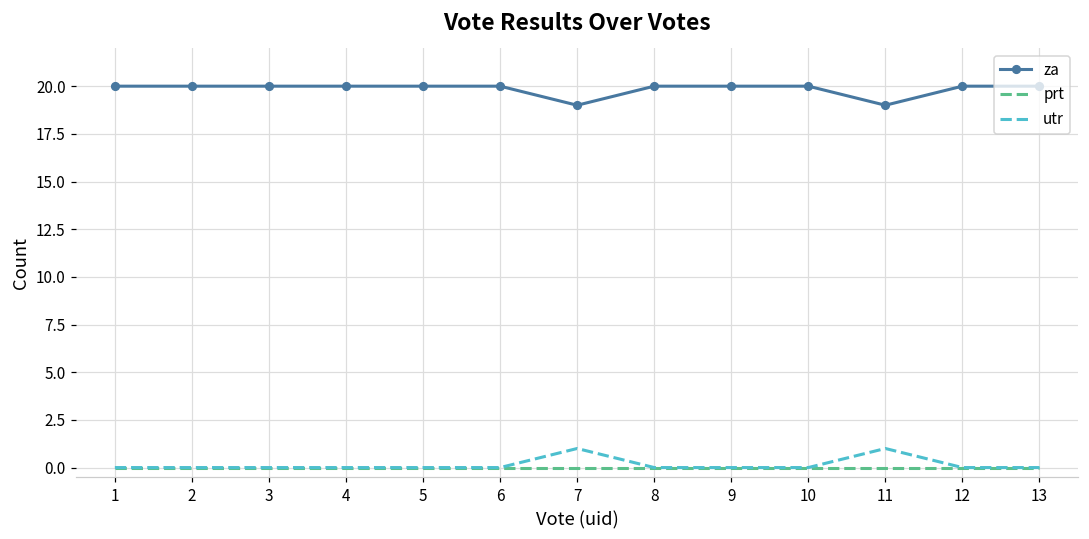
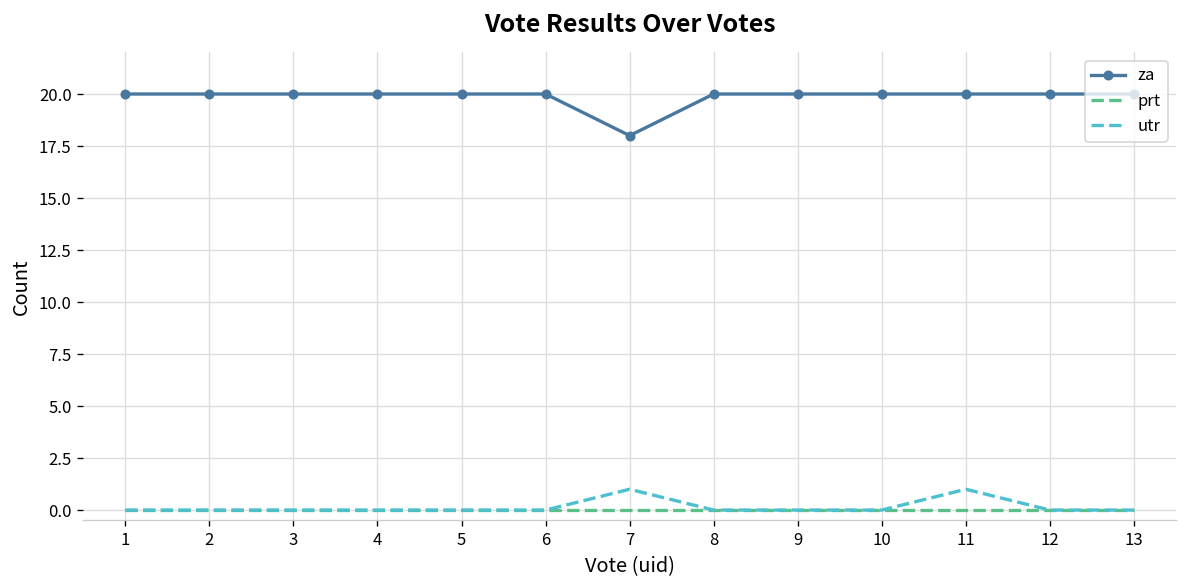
  {
    "za": {
      "1": 20,
      "2": 20,
      "3": 20,
      "4": 20,
      "5": 20,
      "6": 20,
-     "7": 19,
+     "7": 18,
      "8": 20,
      "9": 20,
      "10": 20,
-     "11": 19,
+     "11": 20,
      "12": 20
    },
    "prt": {
      "7": 0,
      "11": 0
    },
    "utr": {
      "7": 1,
      "11": 1
    }
  }
